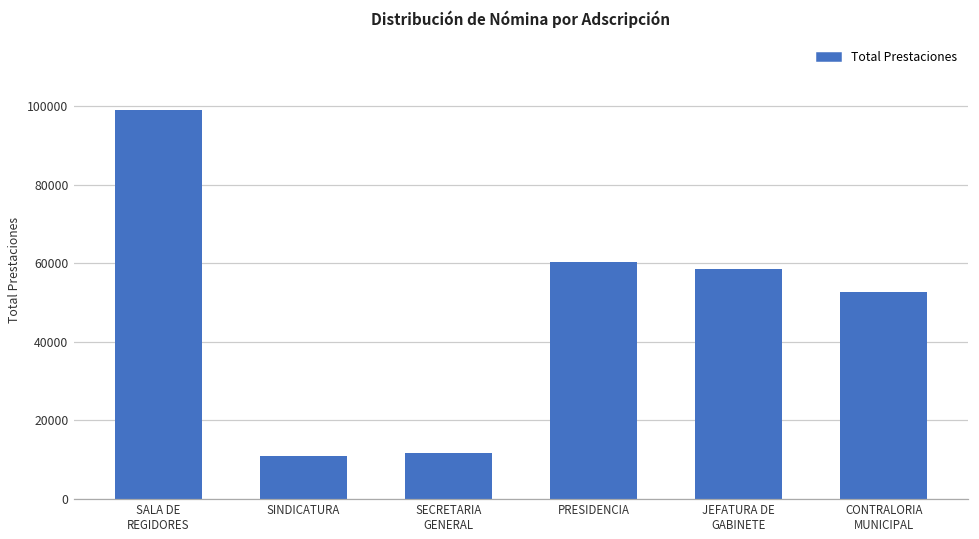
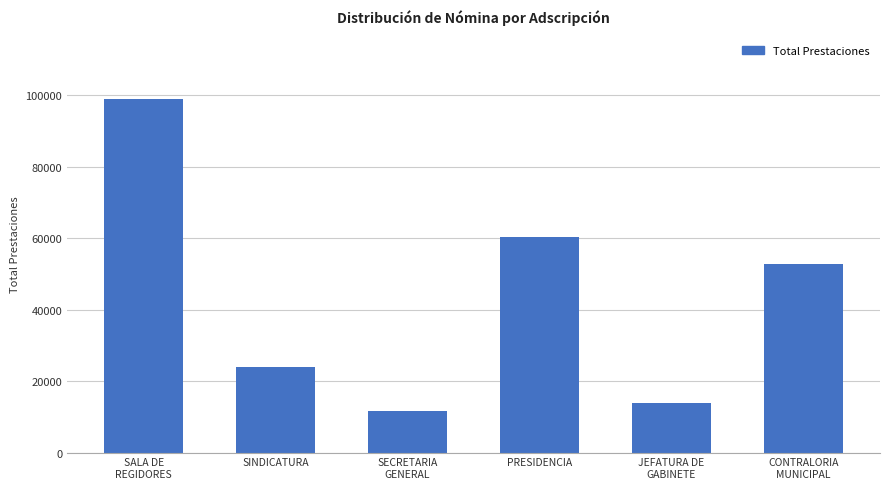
  {
    "SALA DE REGIDORES": 99000,
-   "SINDICATURA": 11000,
+   "SINDICATURA": 24000,
    "SECRETARIA GENERAL": 12000,
    "PRESIDENCIA": 60000,
-   "JEFATURA DE GABINETE": 59000,
+   "JEFATURA DE GABINETE": 14000,
    "CONTRALORIA MUNICIPAL": 53000
  }
